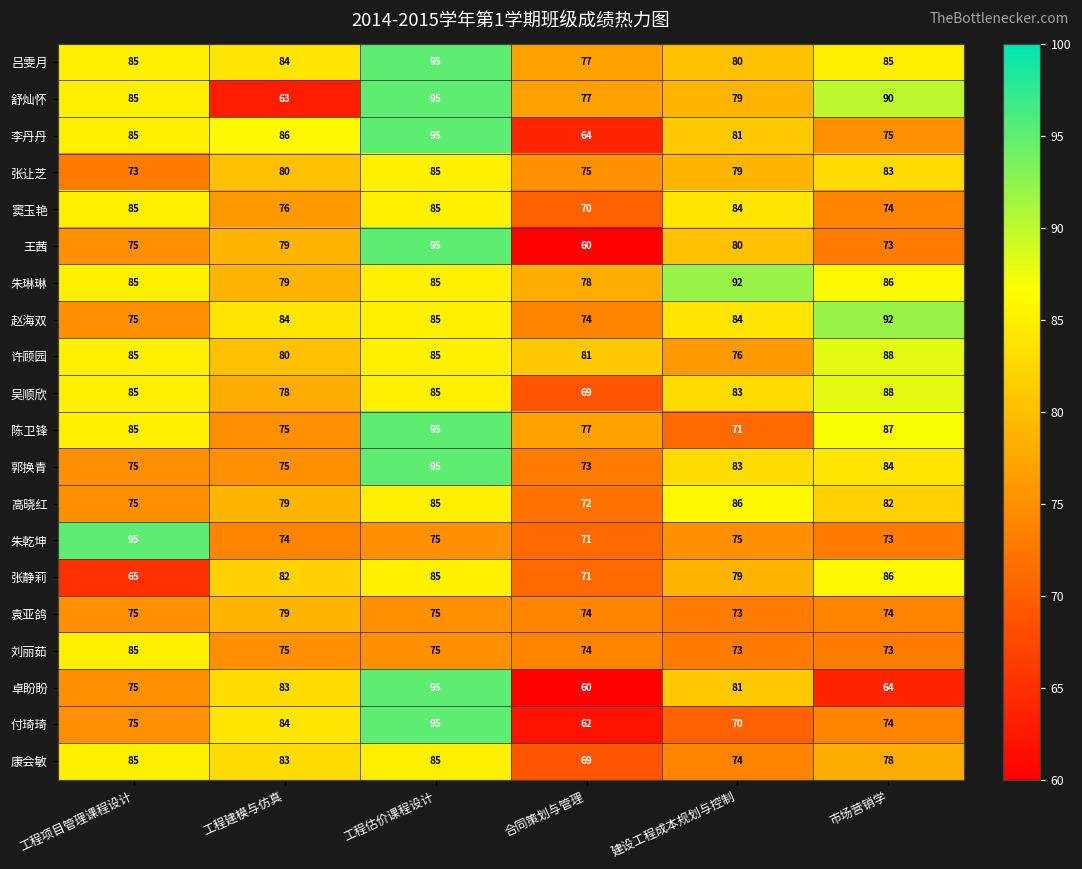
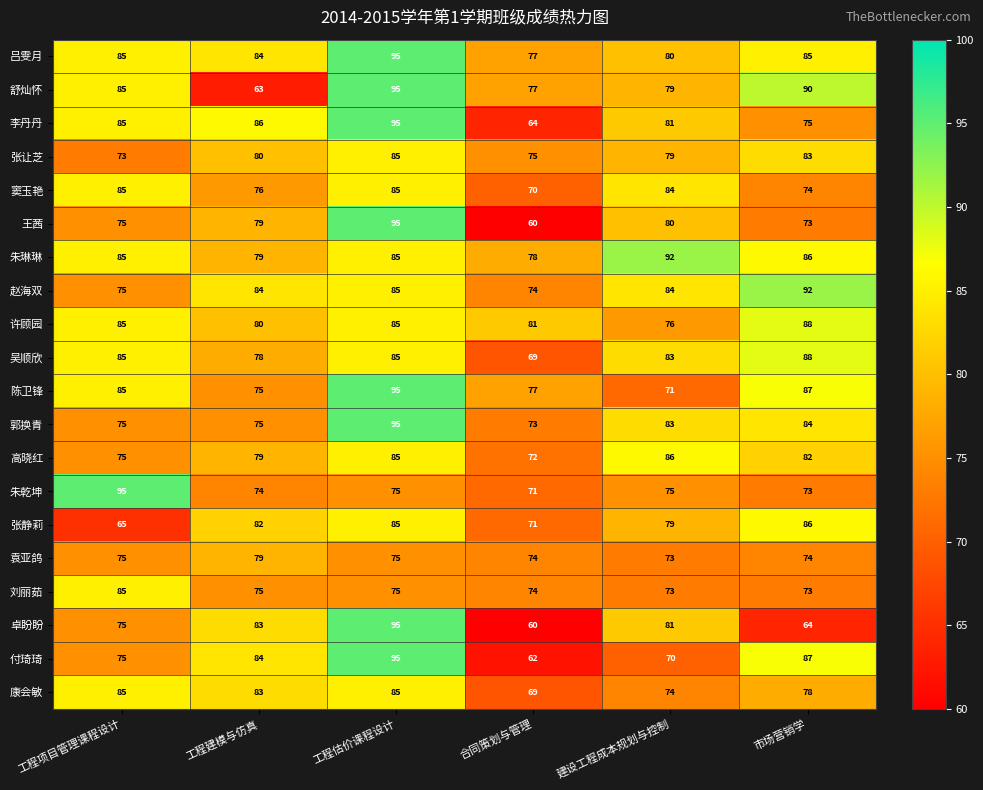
  {
    "吕雯月": {
      "工程项目管理课程设计": 85,
      "工程建模与仿真": 84,
      "工程估价课程设计": 95,
      "合同策划与管理": 77,
      "建设工程成本规划与控制": 80,
      "市场营销学": 85
    },
    "舒灿怀": {
      "工程项目管理课程设计": 85,
      "工程建模与仿真": 63,
      "工程估价课程设计": 95,
      "合同策划与管理": 77,
      "建设工程成本规划与控制": 79,
      "市场营销学": 90
    },
    "李丹丹": {
      "工程项目管理课程设计": 85,
      "工程建模与仿真": 86,
      "工程估价课程设计": 95,
      "合同策划与管理": 64,
      "建设工程成本规划与控制": 81,
      "市场营销学": 75
    },
    "张让芝": {
      "工程项目管理课程设计": 73,
      "工程建模与仿真": 80,
      "工程估价课程设计": 85,
      "合同策划与管理": 75,
      "建设工程成本规划与控制": 79,
      "市场营销学": 83
    },
    "窦玉艳": {
      "工程项目管理课程设计": 85,
      "工程建模与仿真": 76,
      "工程估价课程设计": 85,
      "合同策划与管理": 70,
      "建设工程成本规划与控制": 84,
      "市场营销学": 74
    },
    "王茜": {
      "工程项目管理课程设计": 75,
      "工程建模与仿真": 79,
      "工程估价课程设计": 95,
      "合同策划与管理": 60,
      "建设工程成本规划与控制": 80,
      "市场营销学": 73
    },
    "朱琳琳": {
      "工程项目管理课程设计": 85,
      "工程建模与仿真": 79,
      "工程估价课程设计": 85,
      "合同策划与管理": 78,
      "建设工程成本规划与控制": 92,
      "市场营销学": 86
    },
    "赵海双": {
      "工程项目管理课程设计": 75,
      "工程建模与仿真": 84,
      "工程估价课程设计": 85,
      "合同策划与管理": 74,
      "建设工程成本规划与控制": 84,
      "市场营销学": 92
    },
    "许顾园": {
      "工程项目管理课程设计": 85,
      "工程建模与仿真": 80,
      "工程估价课程设计": 85,
      "合同策划与管理": 81,
      "建设工程成本规划与控制": 76,
      "市场营销学": 88
    },
    "吴顺欣": {
      "工程项目管理课程设计": 85,
      "工程建模与仿真": 78,
      "工程估价课程设计": 85,
      "合同策划与管理": 69,
      "建设工程成本规划与控制": 83,
      "市场营销学": 88
    },
    "陈卫锋": {
      "工程项目管理课程设计": 85,
      "工程建模与仿真": 75,
      "工程估价课程设计": 95,
      "合同策划与管理": 77,
      "建设工程成本规划与控制": 71,
      "市场营销学": 87
    },
    "郭换青": {
      "工程项目管理课程设计": 75,
      "工程建模与仿真": 75,
      "工程估价课程设计": 95,
      "合同策划与管理": 73,
      "建设工程成本规划与控制": 83,
      "市场营销学": 84
    },
    "高晓红": {
      "工程项目管理课程设计": 75,
      "工程建模与仿真": 79,
      "工程估价课程设计": 85,
      "合同策划与管理": 72,
      "建设工程成本规划与控制": 86,
      "市场营销学": 82
    },
    "朱乾坤": {
      "工程项目管理课程设计": 95,
      "工程建模与仿真": 74,
      "工程估价课程设计": 75,
      "合同策划与管理": 71,
      "建设工程成本规划与控制": 75,
      "市场营销学": 73
    },
    "张静莉": {
      "工程项目管理课程设计": 65,
      "工程建模与仿真": 82,
      "工程估价课程设计": 85,
      "合同策划与管理": 71,
      "建设工程成本规划与控制": 79,
      "市场营销学": 86
    },
    "袁亚鸽": {
      "工程项目管理课程设计": 75,
      "工程建模与仿真": 79,
      "工程估价课程设计": 75,
      "合同策划与管理": 74,
      "建设工程成本规划与控制": 73,
      "市场营销学": 74
    },
    "刘丽茹": {
      "工程项目管理课程设计": 85,
      "工程建模与仿真": 75,
      "工程估价课程设计": 75,
      "合同策划与管理": 74,
      "建设工程成本规划与控制": 73,
      "市场营销学": 73
    },
    "卓盼盼": {
      "工程项目管理课程设计": 75,
      "工程建模与仿真": 83,
      "工程估价课程设计": 95,
      "合同策划与管理": 60,
      "建设工程成本规划与控制": 81,
      "市场营销学": 64
    },
    "付琦琦": {
      "工程项目管理课程设计": 75,
      "工程建模与仿真": 84,
      "工程估价课程设计": 95,
      "合同策划与管理": 62,
      "建设工程成本规划与控制": 70,
-     "市场营销学": 74
+     "市场营销学": 87
    },
    "康会敏": {
      "工程项目管理课程设计": 85,
      "工程建模与仿真": 83,
      "工程估价课程设计": 85,
      "合同策划与管理": 69,
      "建设工程成本规划与控制": 74,
      "市场营销学": 78
    }
  }
